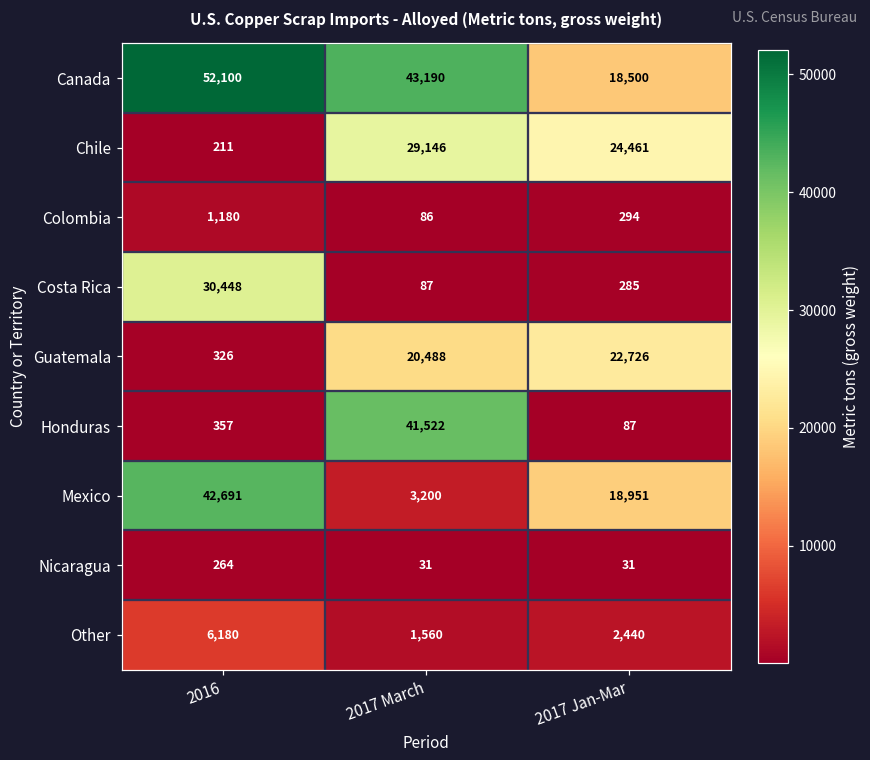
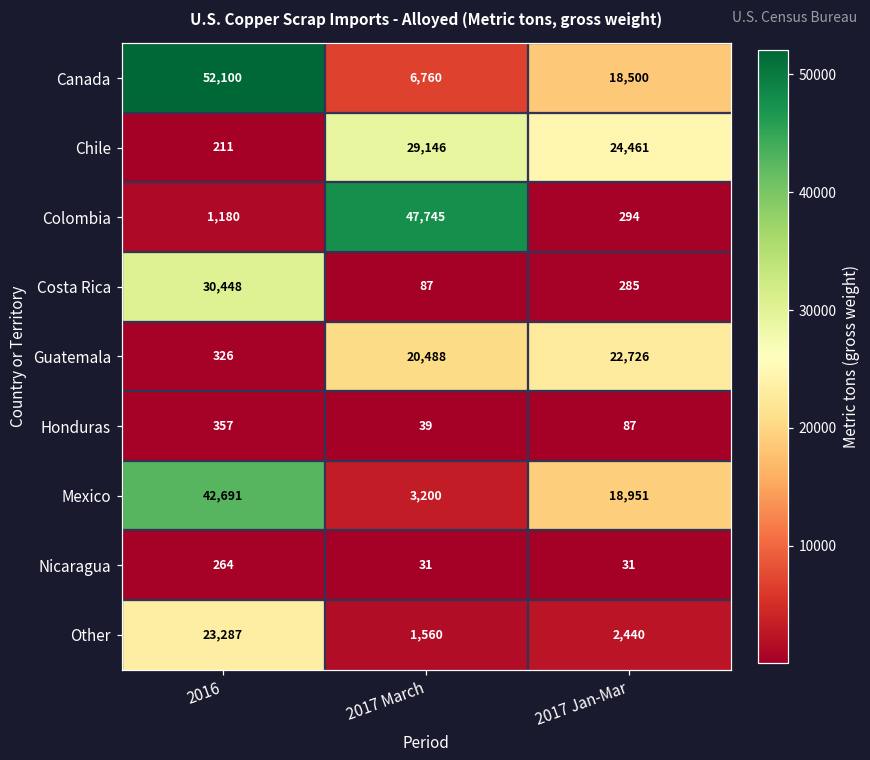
  {
    "Canada": {
      "2016": "52,100",
-     "2017 March": "43,190",
+     "2017 March": "6,760",
      "2017 Jan-Mar": "18,500"
    },
    "Chile": {
      "2016": "211",
      "2017 March": "29,146",
      "2017 Jan-Mar": "24,461"
    },
    "Colombia": {
      "2016": "1,180",
-     "2017 March": "86",
+     "2017 March": "47,745",
      "2017 Jan-Mar": "294"
    },
    "Costa Rica": {
      "2016": "30,448",
      "2017 March": "87",
      "2017 Jan-Mar": "285"
    },
    "Guatemala": {
      "2016": "326",
      "2017 March": "20,488",
      "2017 Jan-Mar": "22,726"
    },
    "Honduras": {
      "2016": "357",
-     "2017 March": "41,522",
+     "2017 March": "39",
      "2017 Jan-Mar": "87"
    },
    "Mexico": {
      "2016": "42,691",
      "2017 March": "3,200",
      "2017 Jan-Mar": "18,951"
    },
    "Nicaragua": {
      "2016": "264",
      "2017 March": "31",
      "2017 Jan-Mar": "31"
    },
    "Other": {
-     "2016": "6,180",
+     "2016": "23,287",
      "2017 March": "1,560",
      "2017 Jan-Mar": "2,440"
    }
  }
